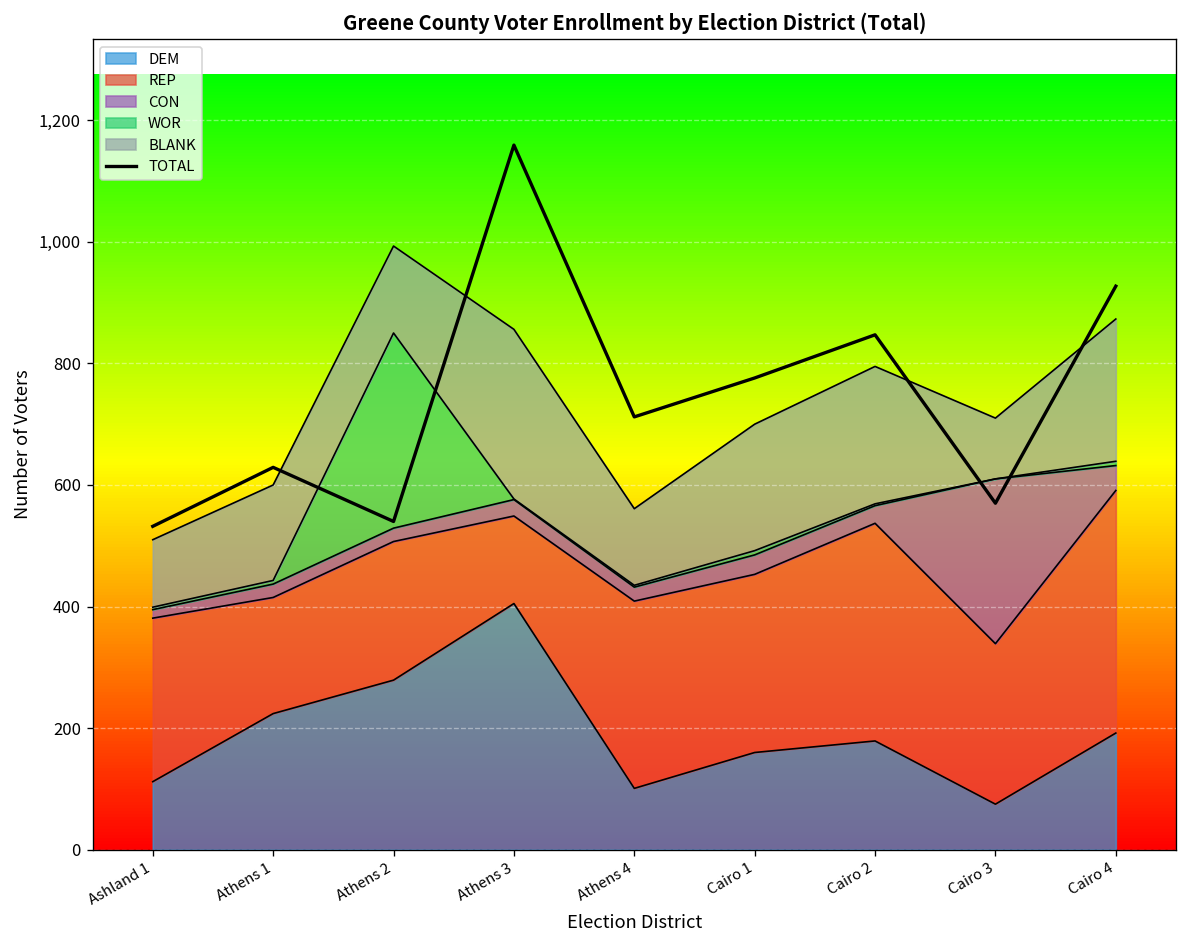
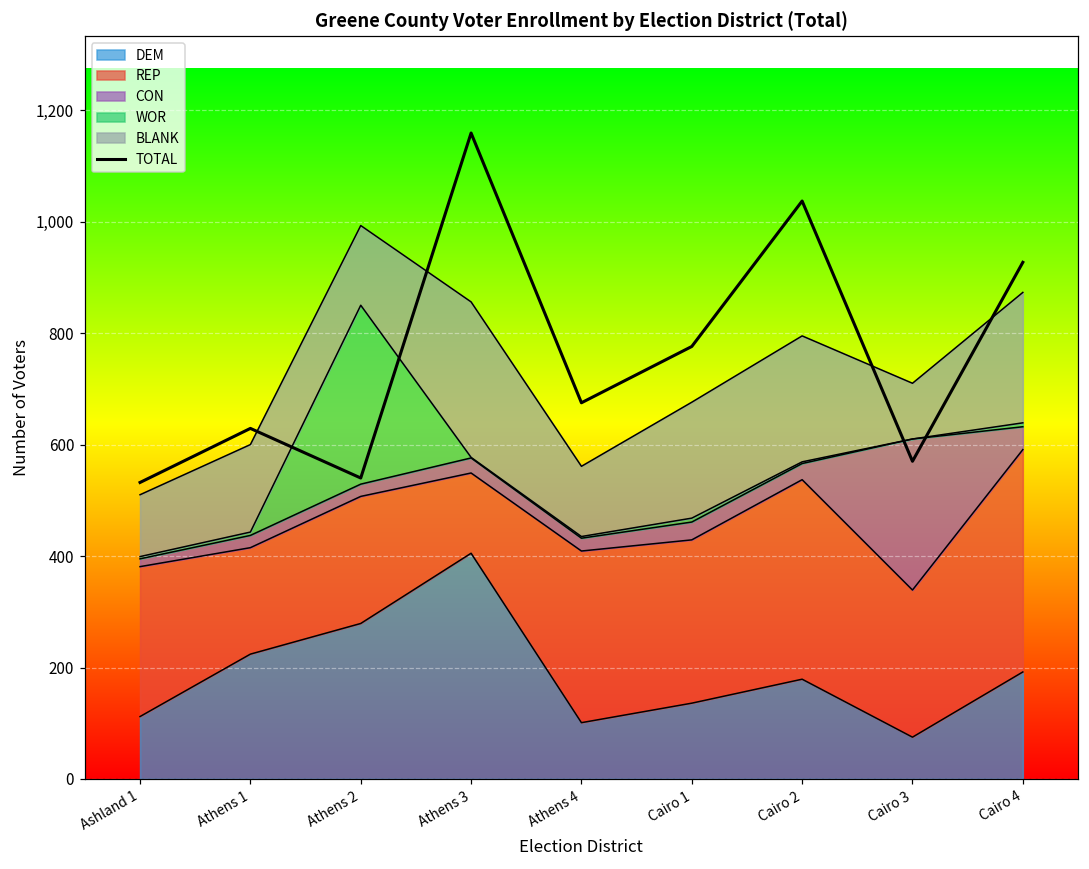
  {
    "DEM": {
      "Ashland 1": "110",
      "Athens 1": "220",
      "Athens 2": "280",
      "Athens 3": "410",
      "Athens 4": "100",
-     "Cairo 1": "160",
+     "Cairo 1": "140",
      "Cairo 2": "180",
      "Cairo 3": "80",
      "Cairo 4": "190"
    },
    "REP": {
      "Cairo 1": "290"
    },
    "CON": {
      "Cairo 1": "30"
    },
    "WOR": {
      "Cairo 1": "10"
    },
    "BLANK": {
      "Cairo 1": "210"
    },
    "TOTAL": {
      "Ashland 1": "530",
      "Athens 1": "630",
      "Athens 2": "540",
      "Athens 3": "1,160",
-     "Athens 4": "710",
+     "Athens 4": "680",
      "Cairo 1": "780",
-     "Cairo 2": "850",
+     "Cairo 2": "1,040",
      "Cairo 3": "570",
      "Cairo 4": "930"
    }
  }
